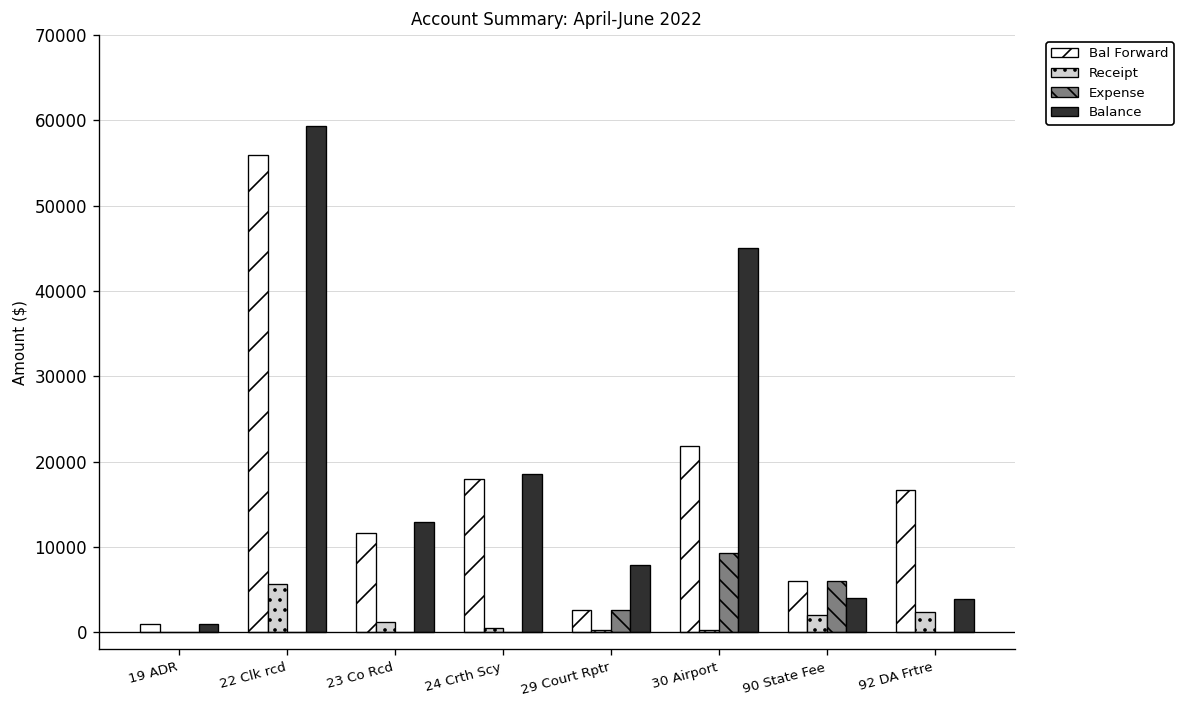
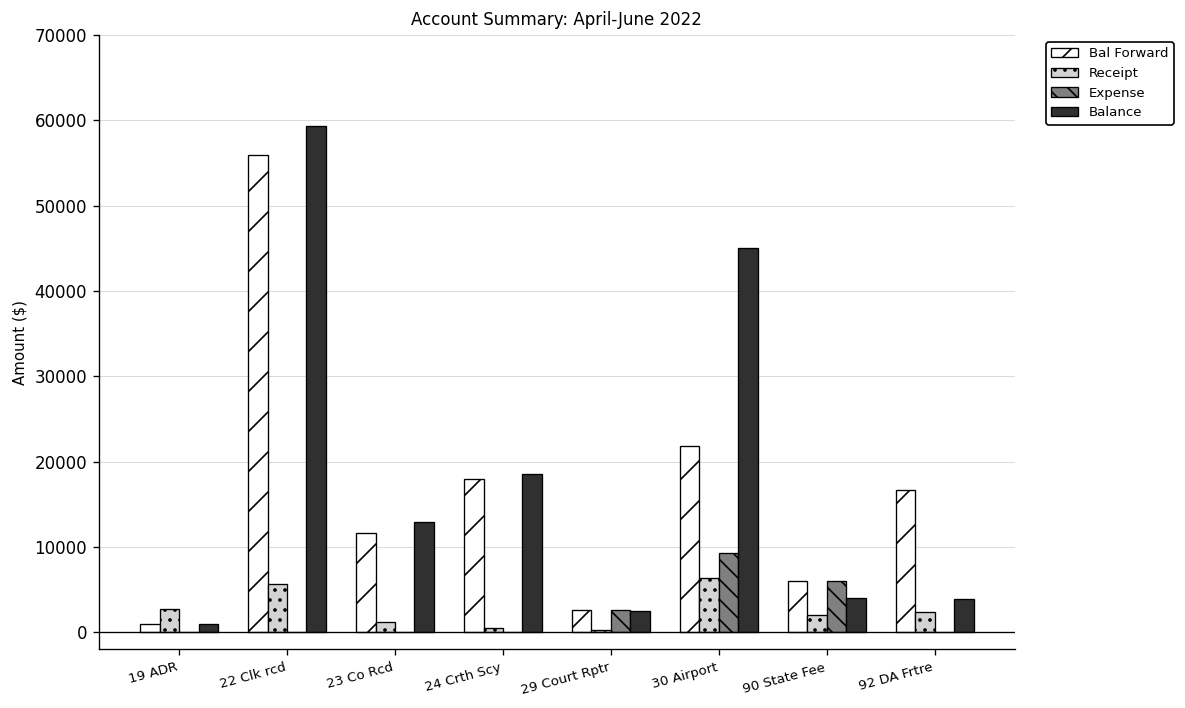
  {
    "Bal Forward": {
      "19 ADR": 1000,
      "22 Clk rcd": 56000,
      "23 Co Rcd": 12000,
      "24 Crth Scy": 18000,
      "29 Court Rptr": 3000,
      "30 Airport": 22000,
      "90 State Fee": 6000,
      "92 DA Frtre": 17000
    },
    "Receipt": {
-     "19 ADR": 0,
+     "19 ADR": 3000,
      "22 Clk rcd": 6000,
      "23 Co Rcd": 1000,
      "24 Crth Scy": 1000,
-     "30 Airport": 0,
+     "30 Airport": 6000,
      "90 State Fee": 2000,
      "92 DA Frtre": 2000
    },
    "Expense": {
      "19 ADR": 0,
      "22 Clk rcd": 0,
      "23 Co Rcd": 0,
      "24 Crth Scy": 0,
      "29 Court Rptr": 3000,
      "30 Airport": 9000,
      "90 State Fee": 6000,
      "92 DA Frtre": 0
    },
    "Balance": {
      "19 ADR": 1000,
      "22 Clk rcd": 59000,
      "23 Co Rcd": 13000,
      "24 Crth Scy": 18000,
-     "29 Court Rptr": 8000,
+     "29 Court Rptr": 2000,
      "30 Airport": 45000,
      "90 State Fee": 4000,
      "92 DA Frtre": 4000
    }
  }
